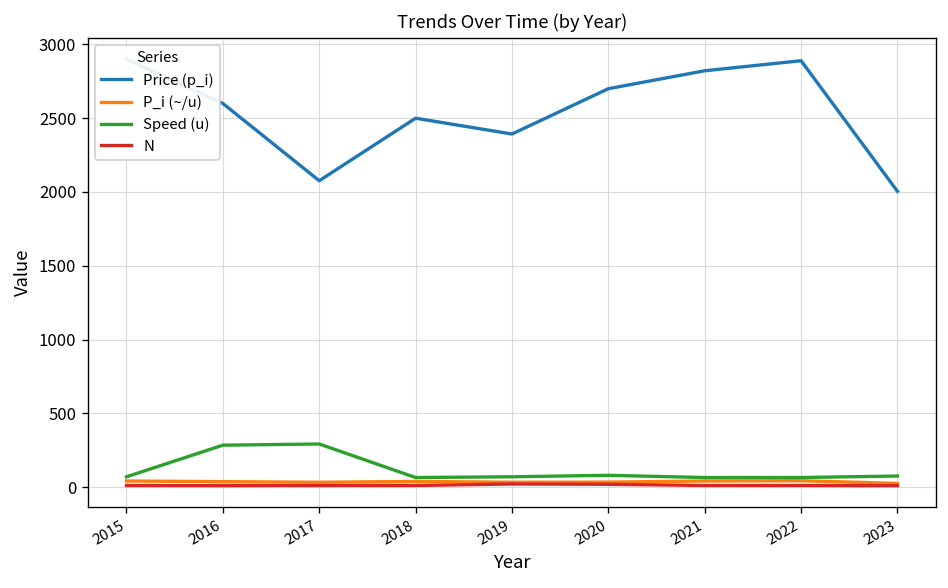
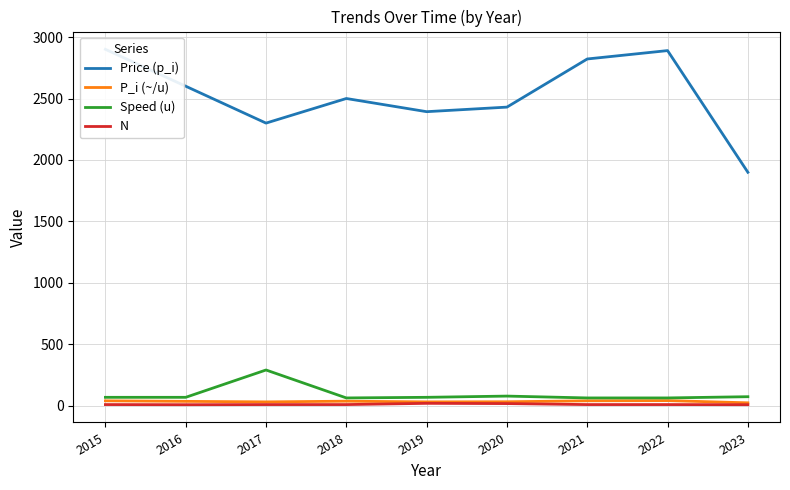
  {
    "Price (p_i)": {
      "2016": 2600,
-     "2017": 2080,
+     "2017": 2300,
      "2018": 2500,
      "2019": 2390,
-     "2020": 2700,
+     "2020": 2430,
      "2021": 2820,
      "2022": 2890,
-     "2023": 2000
+     "2023": 1900
    },
    "P_i (~/u)": {
      "2015": 40,
      "2016": 40,
      "2017": 30,
      "2018": 40,
      "2021": 40,
      "2022": 40
    },
    "Speed (u)": {
      "2015": 70,
-     "2016": 280,
+     "2016": 70,
      "2017": 290,
      "2018": 70,
      "2019": 70,
      "2020": 80,
      "2021": 70,
      "2022": 70,
      "2023": 80
    },
    "N": {
      "2015": 10,
      "2016": 10,
      "2017": 10,
      "2018": 10,
      "2021": 10,
      "2022": 10
    }
  }
